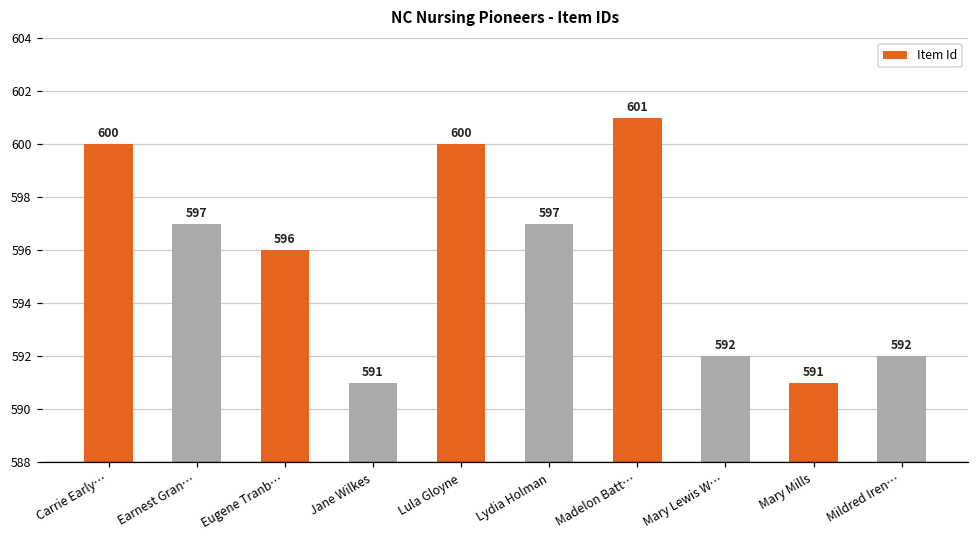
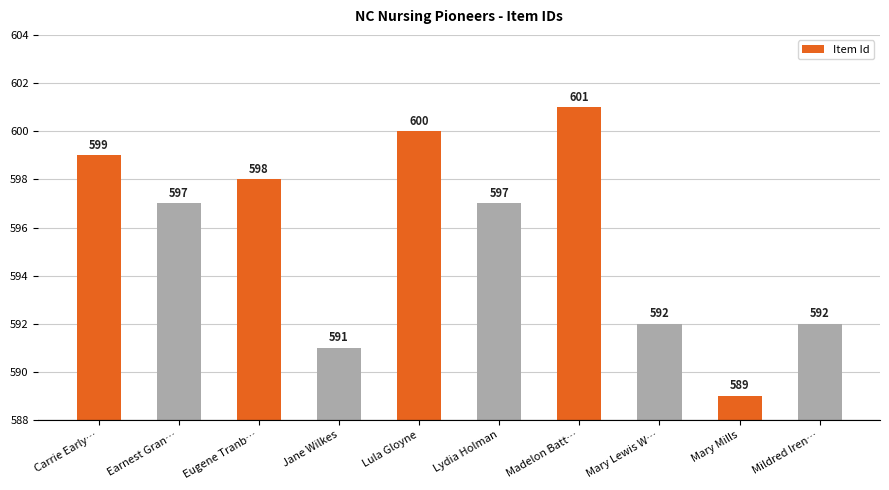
  {
-   "Carrie Early…": 600,
+   "Carrie Early…": 599,
    "Earnest Gran…": 597,
-   "Eugene Tranb…": 596,
+   "Eugene Tranb…": 598,
    "Jane Wilkes": 591,
    "Lula Gloyne": 600,
    "Lydia Holman": 597,
    "Madelon Batt…": 601,
    "Mary Lewis W…": 592,
-   "Mary Mills": 591,
+   "Mary Mills": 589,
    "Mildred Iren…": 592
  }
